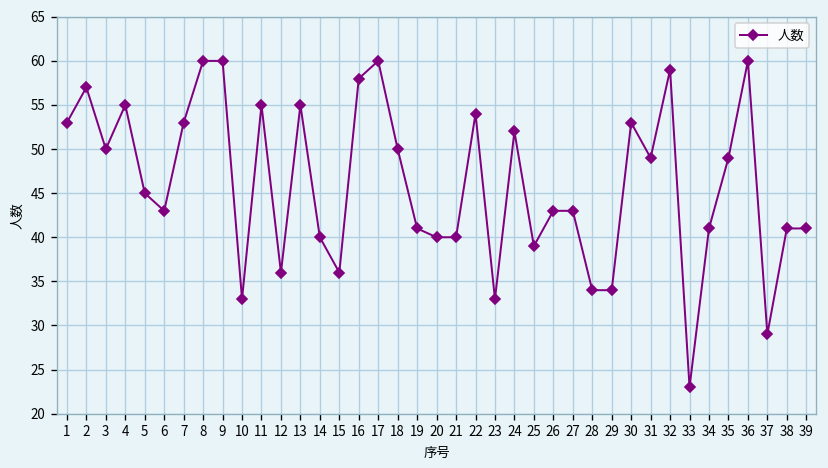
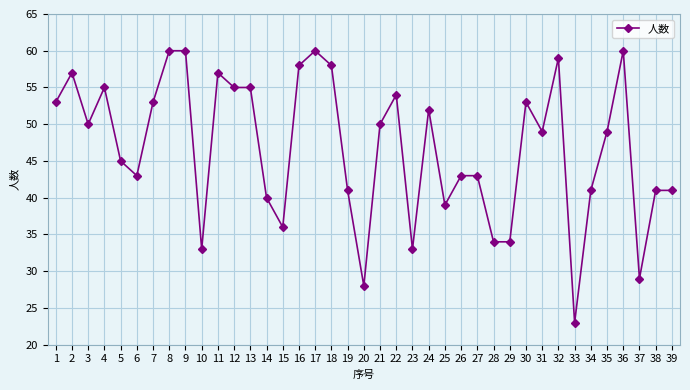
  {
    "1": 53,
    "2": 57,
    "3": 50,
    "4": 55,
    "5": 45,
    "6": 43,
    "7": 53,
    "8": 60,
    "9": 60,
    "10": 33,
-   "11": 55,
-   "12": 36,
+   "11": 57,
+   "12": 55,
    "13": 55,
    "14": 40,
    "15": 36,
    "16": 58,
    "17": 60,
-   "18": 50,
+   "18": 58,
    "19": 41,
-   "20": 40,
-   "21": 40,
+   "20": 28,
+   "21": 50,
    "22": 54,
    "23": 33,
    "24": 52,
    "25": 39,
    "26": 43,
    "27": 43,
    "28": 34,
    "29": 34,
    "30": 53,
    "31": 49,
    "32": 59,
    "33": 23,
    "34": 41,
    "35": 49,
    "36": 60,
    "37": 29,
    "38": 41,
    "39": 41
  }
